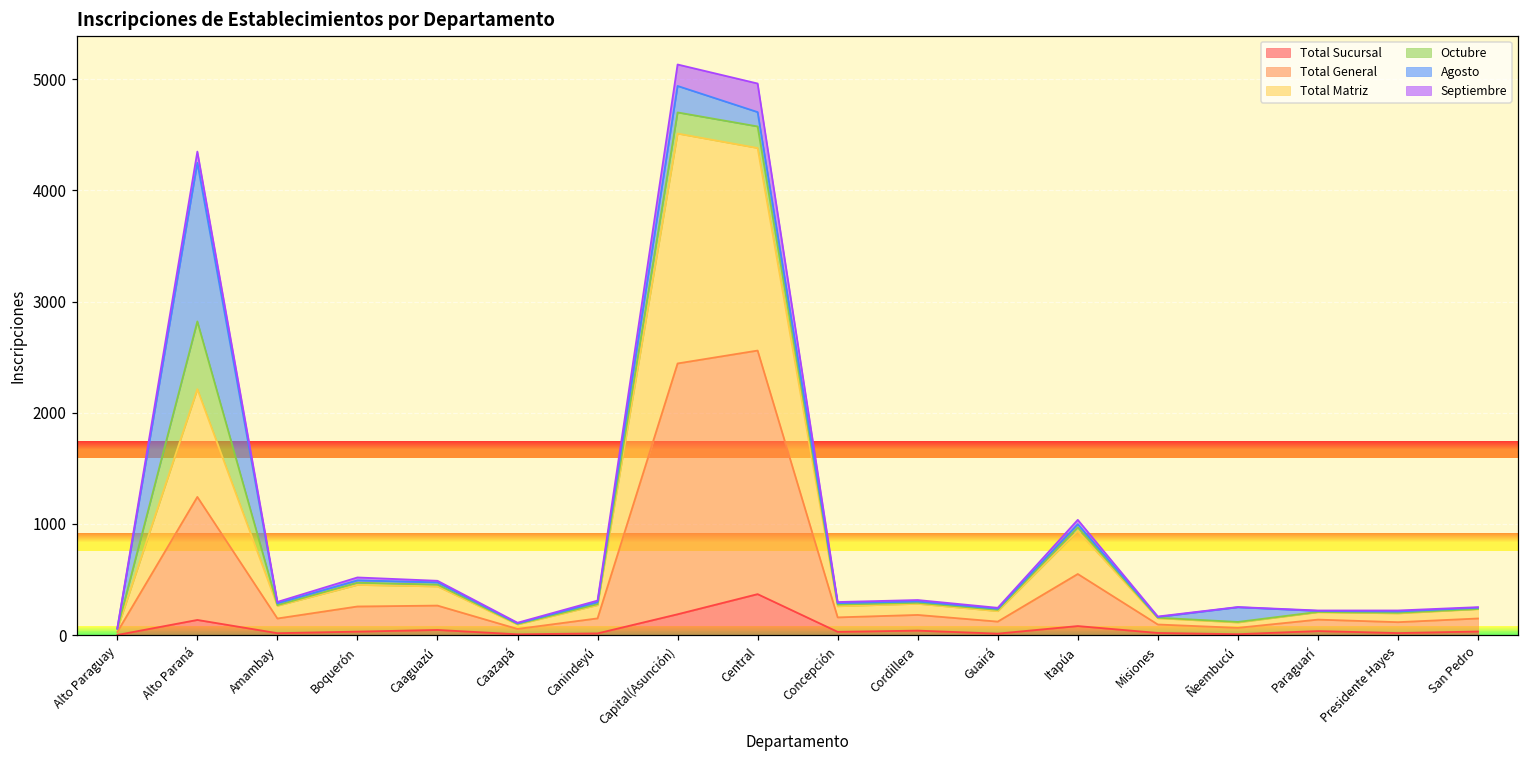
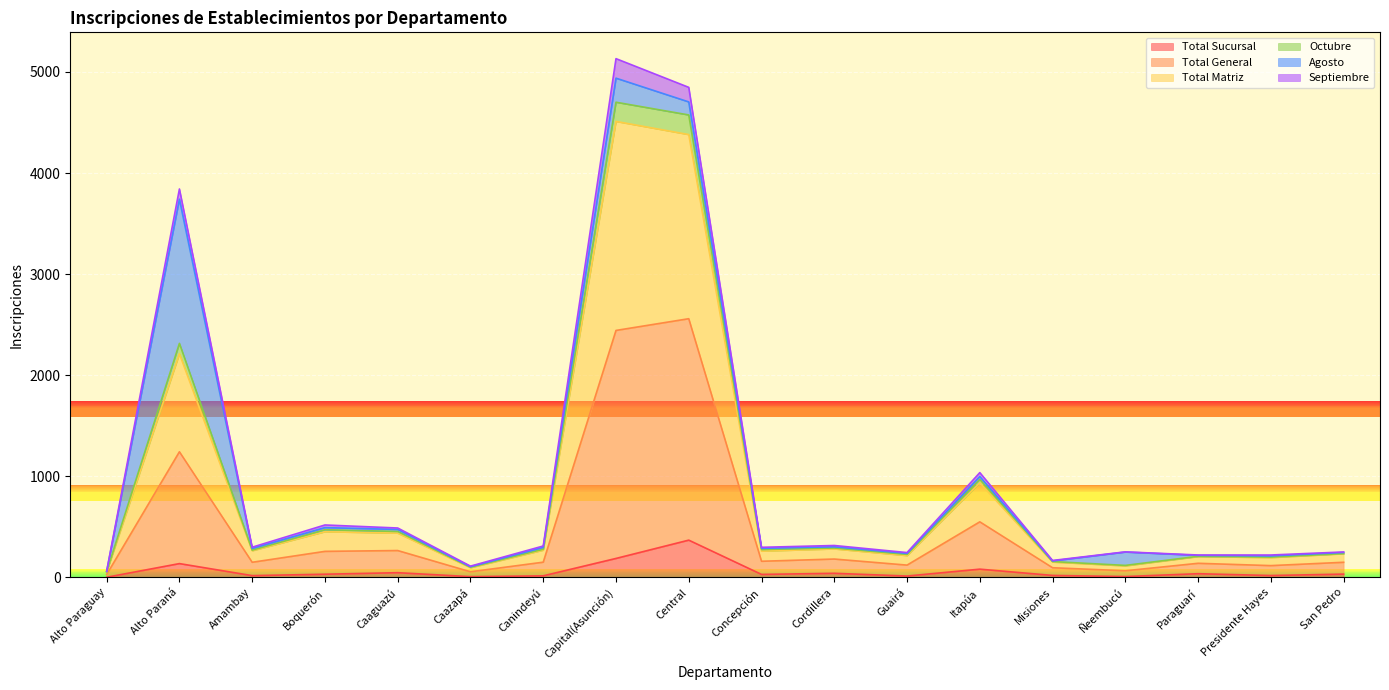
  {
    "Octubre": {
-     "Alto Paraná": 610,
+     "Alto Paraná": 100,
      "Capital(Asunción)": 190,
      "Central": 190,
      "Itapúa": 30
    },
    "Agosto": {
      "Alto Paraná": 1430,
      "Capital(Asunción)": 240,
      "Central": 130,
      "Itapúa": 30
    },
    "Septiembre": {
      "Alto Paraná": 100,
      "Boquerón": 30,
      "Capital(Asunción)": 190,
-     "Central": 260,
+     "Central": 140,
      "Itapúa": 40
    }
  }
